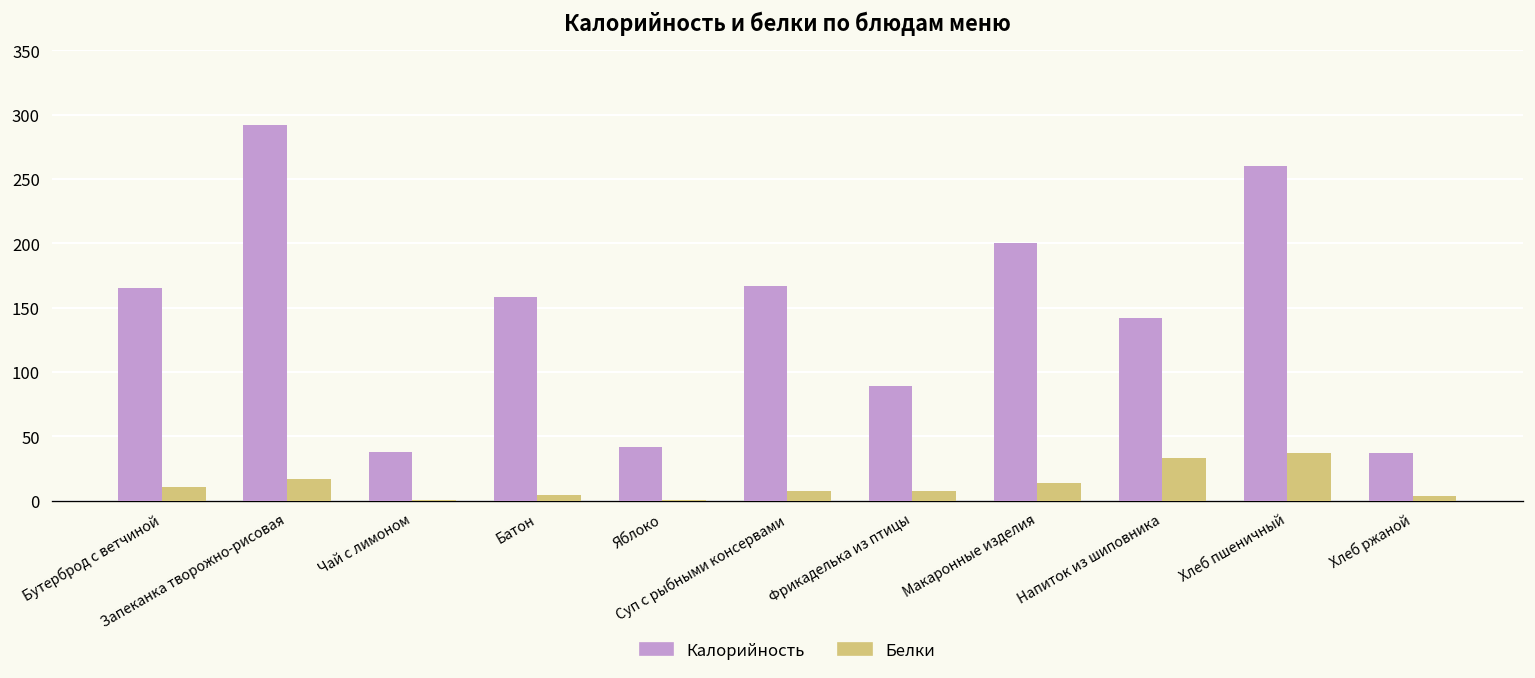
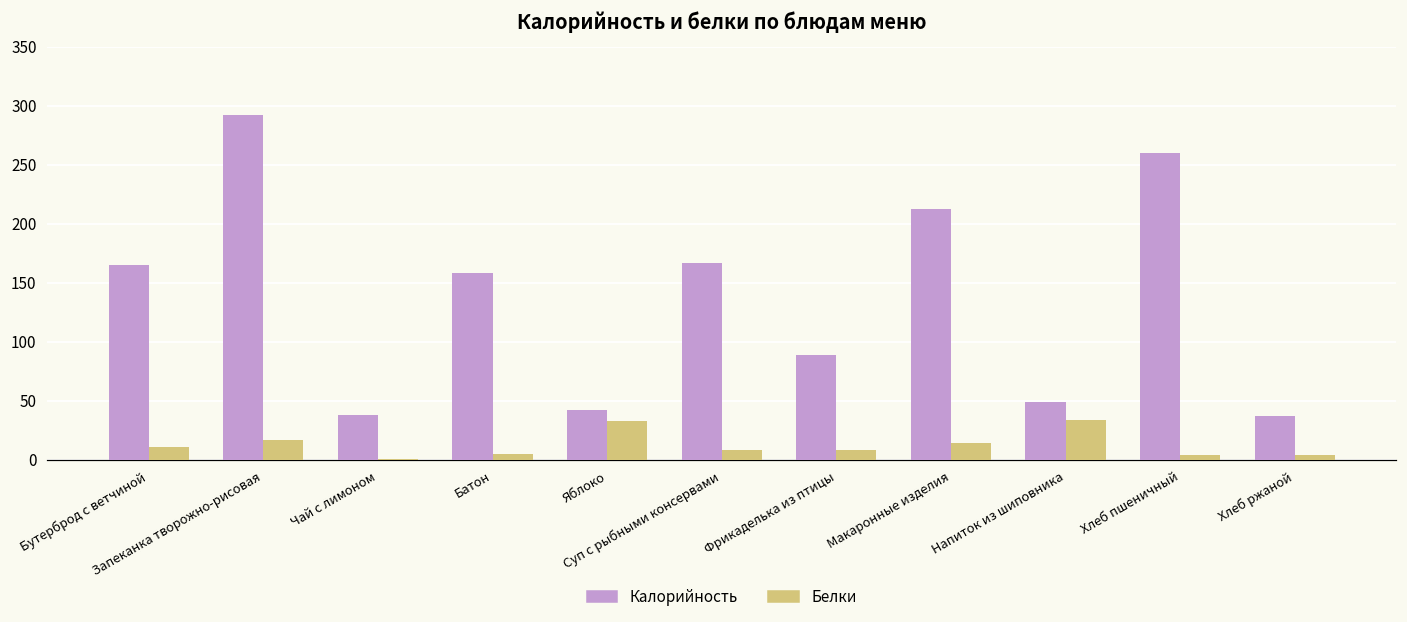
  {
    "Калорийность": {
      "Бутерброд с ветчиной": 165,
      "Запеканка творожно-рисовая": 292,
      "Чай с лимоном": 38,
      "Батон": 158,
      "Яблоко": 42,
      "Суп с рыбными консервами": 167,
      "Фрикаделька из птицы": 89,
-     "Макаронные изделия": 200,
-     "Напиток из шиповника": 142,
+     "Макаронные изделия": 212,
+     "Напиток из шиповника": 49,
      "Хлеб пшеничный": 260,
      "Хлеб ржаной": 37
    },
    "Белки": {
      "Бутерброд с ветчиной": 10,
      "Запеканка творожно-рисовая": 17,
      "Батон": 5,
-     "Яблоко": 0,
+     "Яблоко": 33,
      "Суп с рыбными консервами": 8,
      "Фрикаделька из птицы": 8,
      "Макаронные изделия": 14,
      "Напиток из шиповника": 33,
-     "Хлеб пшеничный": 37,
+     "Хлеб пшеничный": 4,
      "Хлеб ржаной": 4
    }
  }
